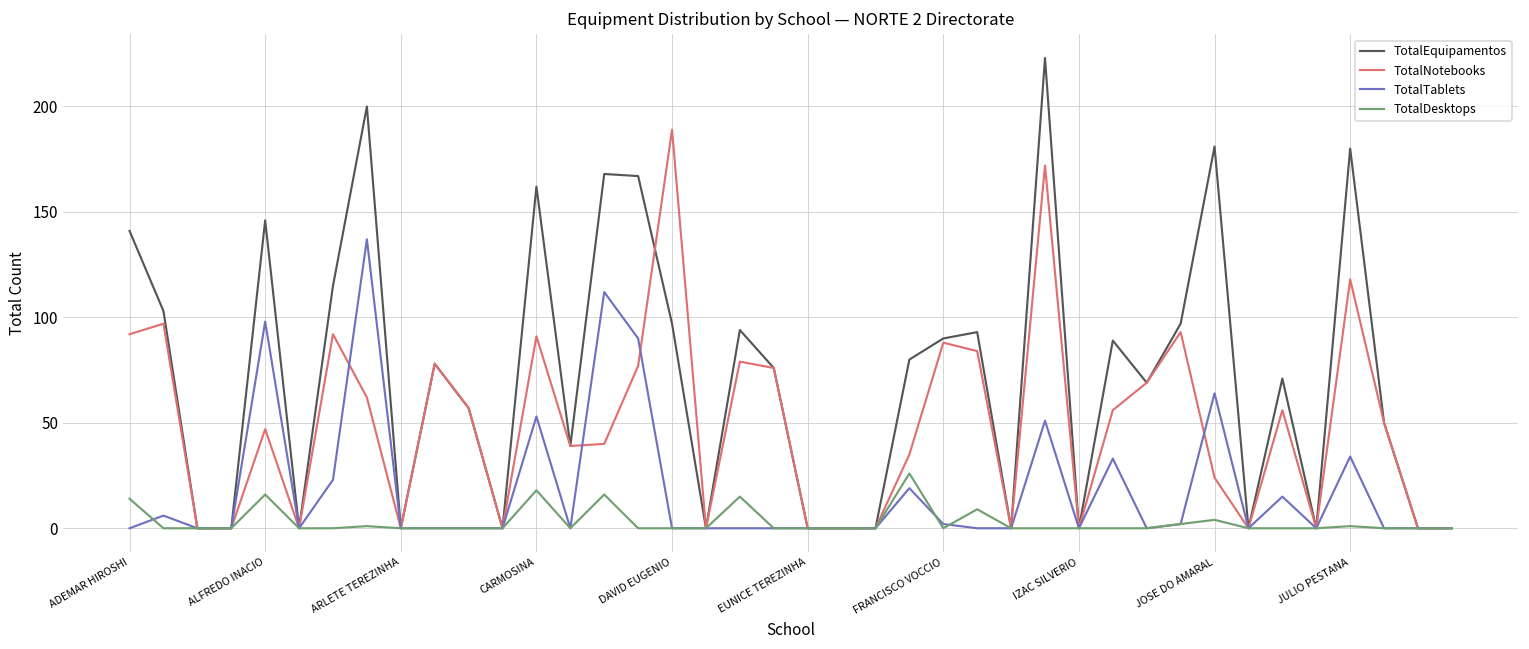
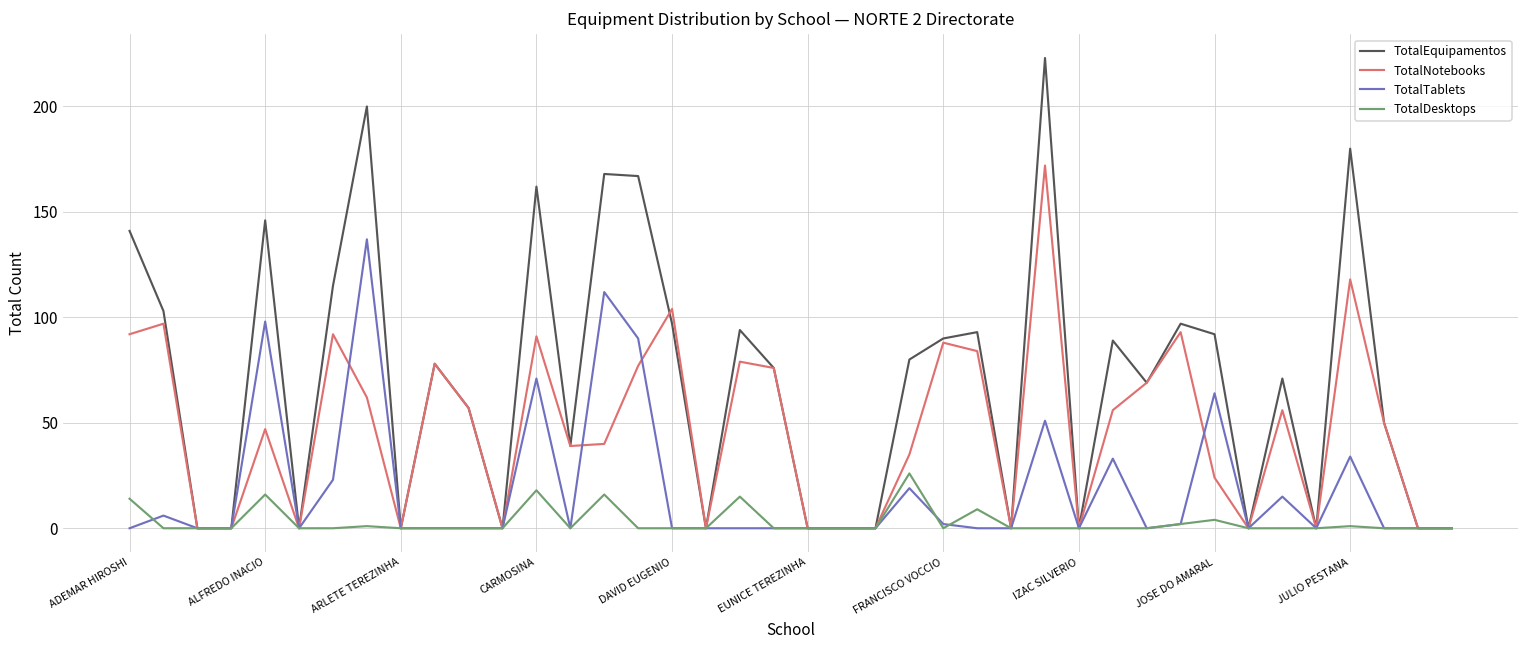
  {
    "TotalEquipamentos": {
      "ADEMAR HIROSHI": 141,
      "ALFREDO INACIO": 146,
      "CARMOSINA": 162,
      "DAVID EUGENIO": 97,
      "FRANCISCO VOCCIO": 90,
-     "JOSE DO AMARAL": 181,
+     "JOSE DO AMARAL": 92,
      "JULIO PESTANA": 180
    },
    "TotalNotebooks": {
      "ADEMAR HIROSHI": 92,
      "ALFREDO INACIO": 47,
      "CARMOSINA": 91,
-     "DAVID EUGENIO": 189,
+     "DAVID EUGENIO": 104,
      "FRANCISCO VOCCIO": 88,
      "JOSE DO AMARAL": 24,
      "JULIO PESTANA": 118
    },
    "TotalTablets": {
      "ADEMAR HIROSHI": 0,
      "ALFREDO INACIO": 98,
-     "CARMOSINA": 53,
+     "CARMOSINA": 71,
      "FRANCISCO VOCCIO": 2,
      "JOSE DO AMARAL": 64,
      "JULIO PESTANA": 34
    },
    "TotalDesktops": {
      "ADEMAR HIROSHI": 14,
      "ALFREDO INACIO": 16,
      "CARMOSINA": 18,
      "FRANCISCO VOCCIO": 0,
      "JOSE DO AMARAL": 4,
      "JULIO PESTANA": 1
    }
  }
